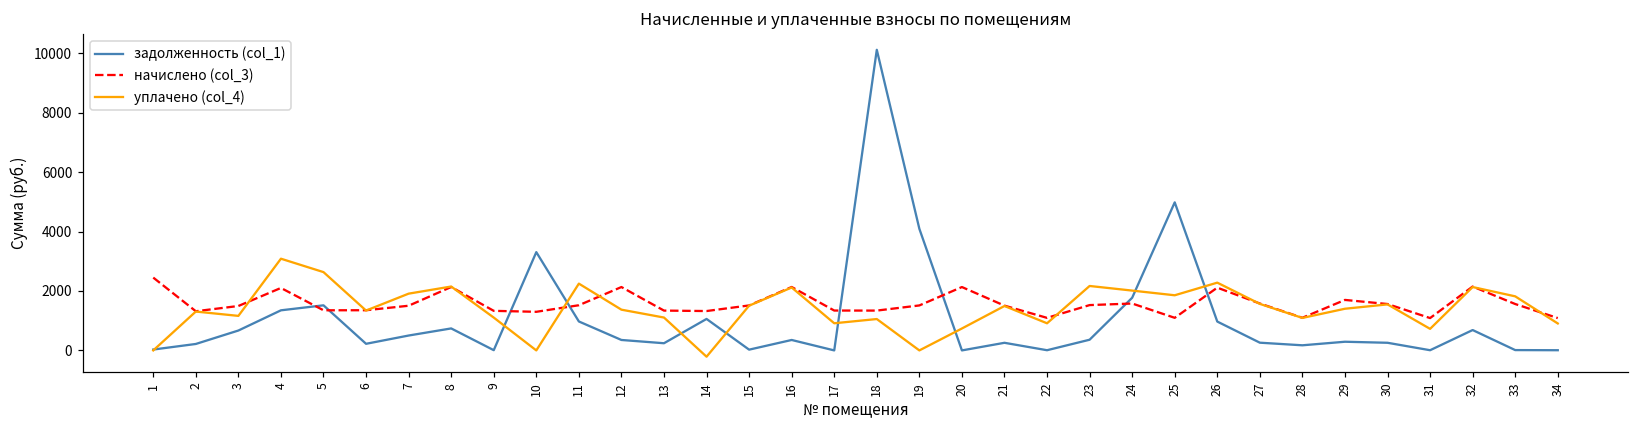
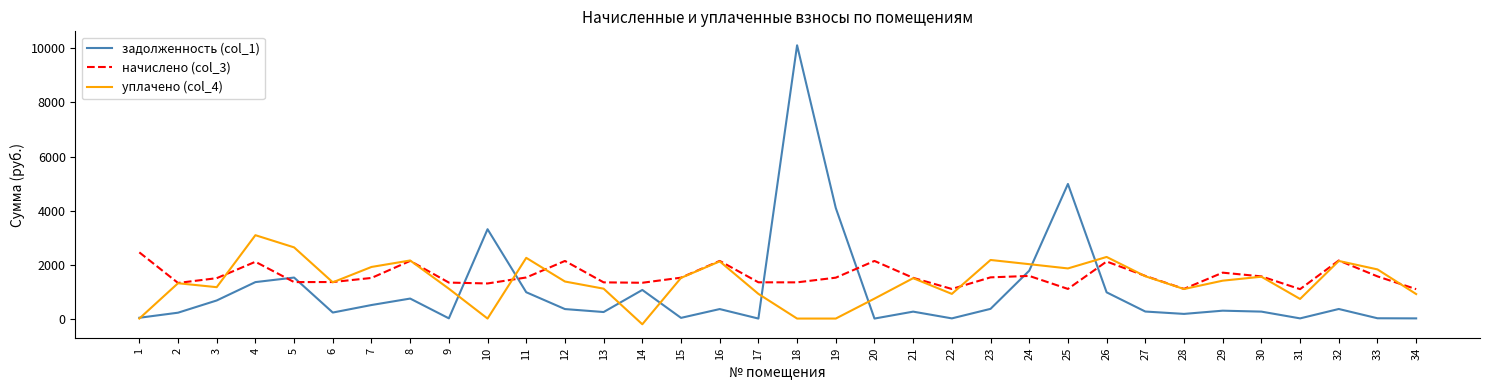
  {
    "задолженность (col_1)": {
      "2": 200,
      "3": 700,
      "4": 1300,
      "5": 1500,
      "6": 200,
      "7": 500,
      "8": 700,
      "9": 0,
      "10": 3300,
      "11": 1000,
      "12": 400,
      "13": 200,
      "14": 1100,
      "15": 0,
      "16": 400,
      "17": 0,
      "18": 10100,
      "19": 4100,
      "20": 0,
      "21": 300,
      "22": 0,
      "23": 400,
      "24": 1800,
      "25": 5000,
      "26": 1000,
      "27": 300,
      "28": 200,
      "29": 300,
      "30": 300,
      "31": 0,
-     "32": 700,
+     "32": 400,
      "33": 0,
      "34": 0
    },
    "начислено (col_3)": {
      "1": 2500,
      "3": 1500,
      "4": 2100,
      "5": 1400,
      "7": 1500,
      "9": 1300,
      "10": 1300,
      "11": 1500,
      "12": 2100,
      "13": 1300,
      "14": 1300,
      "17": 1300,
      "18": 1300,
      "19": 1500,
      "20": 2100,
      "22": 1100,
      "23": 1500,
      "24": 1600,
      "25": 1100,
      "26": 2100,
      "29": 1700,
      "31": 1100,
      "33": 1600,
      "34": 1100
    },
    "уплачено (col_4)": {
      "3": 1200,
      "4": 3100,
      "5": 2600,
      "7": 1900,
      "9": 1100,
      "10": 0,
      "11": 2200,
      "12": 1400,
      "13": 1100,
      "14": -200,
      "17": 900,
-     "18": 1100,
+     "18": 0,
      "19": 0,
      "20": 700,
      "22": 900,
      "23": 2200,
      "24": 2000,
      "25": 1900,
      "26": 2300,
      "29": 1400,
      "31": 700,
      "33": 1800,
      "34": 900
    }
  }
